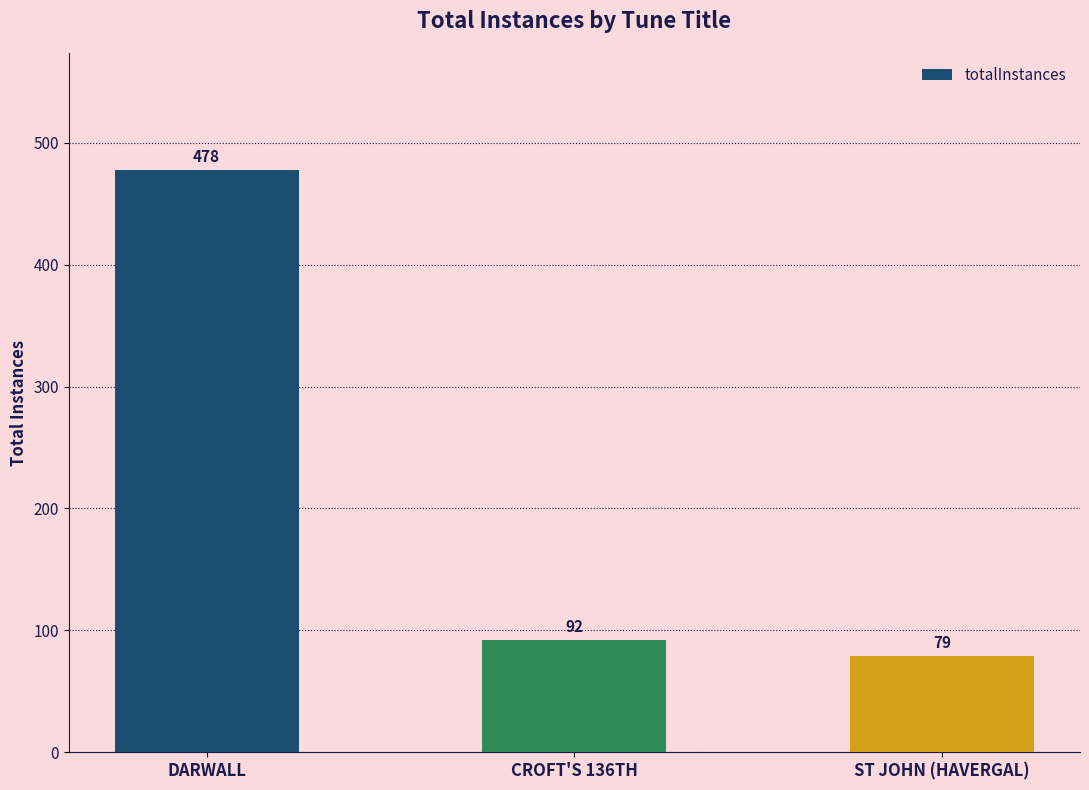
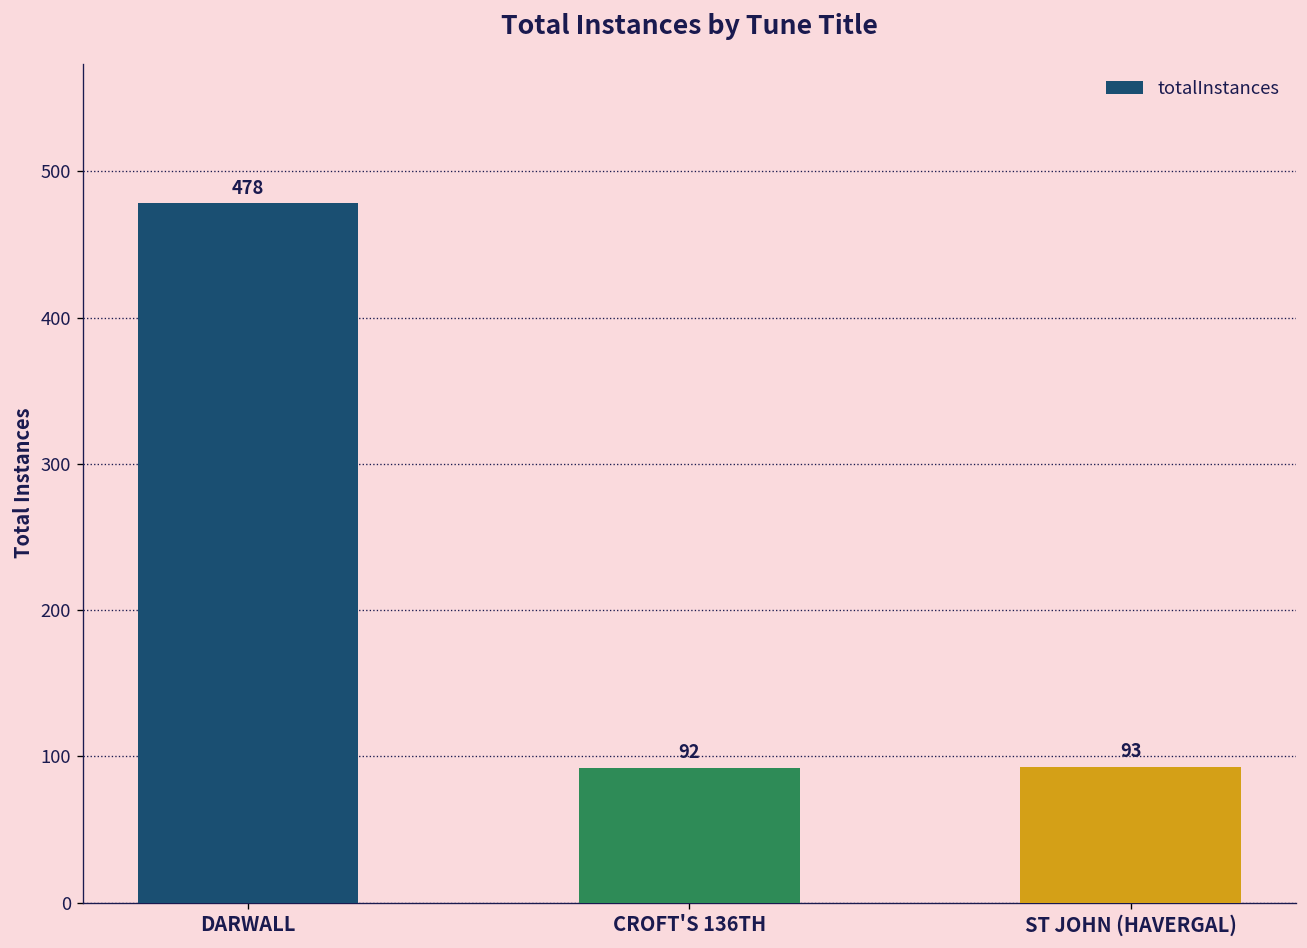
  {
    "DARWALL": 478,
    "CROFT'S 136TH": 92,
-   "ST JOHN (HAVERGAL)": 79
+   "ST JOHN (HAVERGAL)": 93
  }
